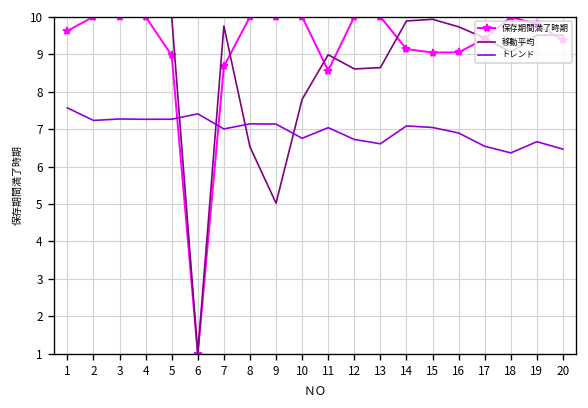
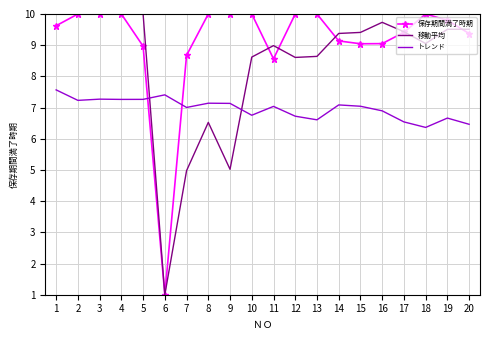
  {
    "保存期間満了時期": {
      "1": 9.6,
      "5": 9.0,
      "7": 8.7,
      "8": 10.0,
      "9": 10.0,
      "10": 10.0,
      "11": 8.6,
      "12": 10.0,
      "13": 10.0,
      "14": 9.1,
      "15": 9.0,
      "16": 9.1,
      "18": 10.0
    },
    "移動平均": {
      "1": 10.0,
      "5": 10.0,
-     "7": 9.8,
+     "7": 5.0,
      "8": 6.5,
      "9": 5.0,
-     "10": 7.8,
+     "10": 8.6,
      "11": 9.0,
      "12": 8.6,
      "13": 8.6,
-     "14": 9.9,
-     "15": 9.9,
+     "14": 9.4,
+     "15": 9.4,
      "16": 9.7
    },
    "トレンド": {
      "1": 7.6,
      "2": 7.2,
      "3": 7.3,
      "4": 7.3,
      "5": 7.3,
      "6": 7.4,
      "7": 7.0,
      "8": 7.1,
      "9": 7.1,
      "10": 6.8,
      "11": 7.0,
      "12": 6.7,
      "13": 6.6,
      "14": 7.1,
      "15": 7.0,
      "16": 6.9,
      "17": 6.5,
      "18": 6.4,
      "19": 6.7,
      "20": 6.5
    }
  }
